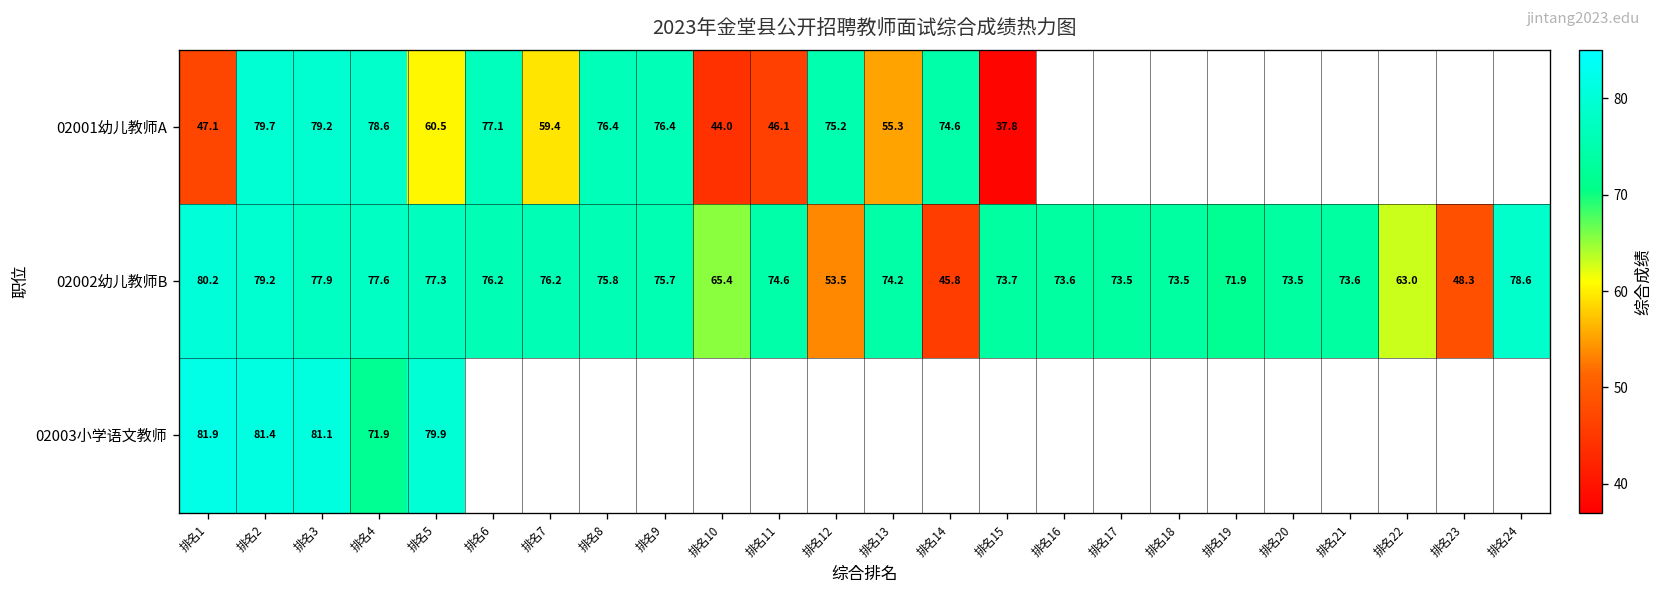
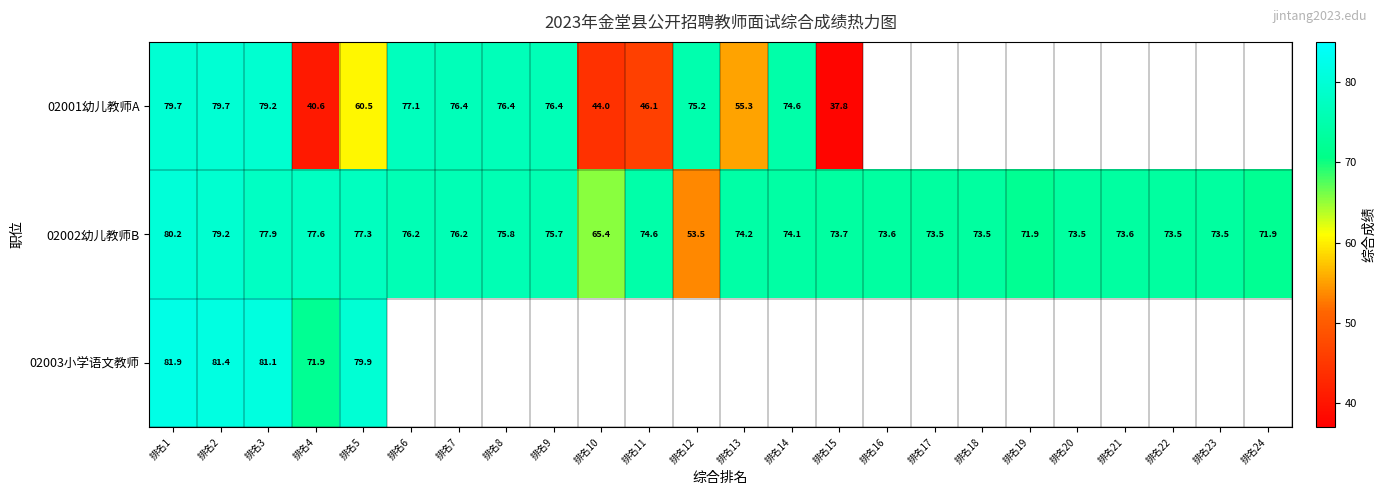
  {
    "02001幼儿教师A": {
-     "排名1": 47.1,
+     "排名1": 79.7,
      "排名2": 79.7,
      "排名3": 79.2,
-     "排名4": 78.6,
+     "排名4": 40.6,
      "排名5": 60.5,
      "排名6": 77.1,
-     "排名7": 59.4,
+     "排名7": 76.4,
      "排名8": 76.4,
      "排名9": 76.4,
      "排名10": 44.0,
      "排名11": 46.1,
      "排名12": 75.2,
      "排名13": 55.3,
      "排名14": 74.6,
      "排名15": 37.8
    },
    "02002幼儿教师B": {
      "排名1": 80.2,
      "排名2": 79.2,
      "排名3": 77.9,
      "排名4": 77.6,
      "排名5": 77.3,
      "排名6": 76.2,
      "排名7": 76.2,
      "排名8": 75.8,
      "排名9": 75.7,
      "排名10": 65.4,
      "排名11": 74.6,
      "排名12": 53.5,
      "排名13": 74.2,
-     "排名14": 45.8,
+     "排名14": 74.1,
      "排名15": 73.7,
      "排名16": 73.6,
      "排名17": 73.5,
      "排名18": 73.5,
      "排名19": 71.9,
      "排名20": 73.5,
      "排名21": 73.6,
-     "排名22": 63.0,
-     "排名23": 48.3,
-     "排名24": 78.6
+     "排名22": 73.5,
+     "排名23": 73.5,
+     "排名24": 71.9
    },
    "02003小学语文教师": {
      "排名1": 81.9,
      "排名2": 81.4,
      "排名3": 81.1,
      "排名4": 71.9,
      "排名5": 79.9
    }
  }
